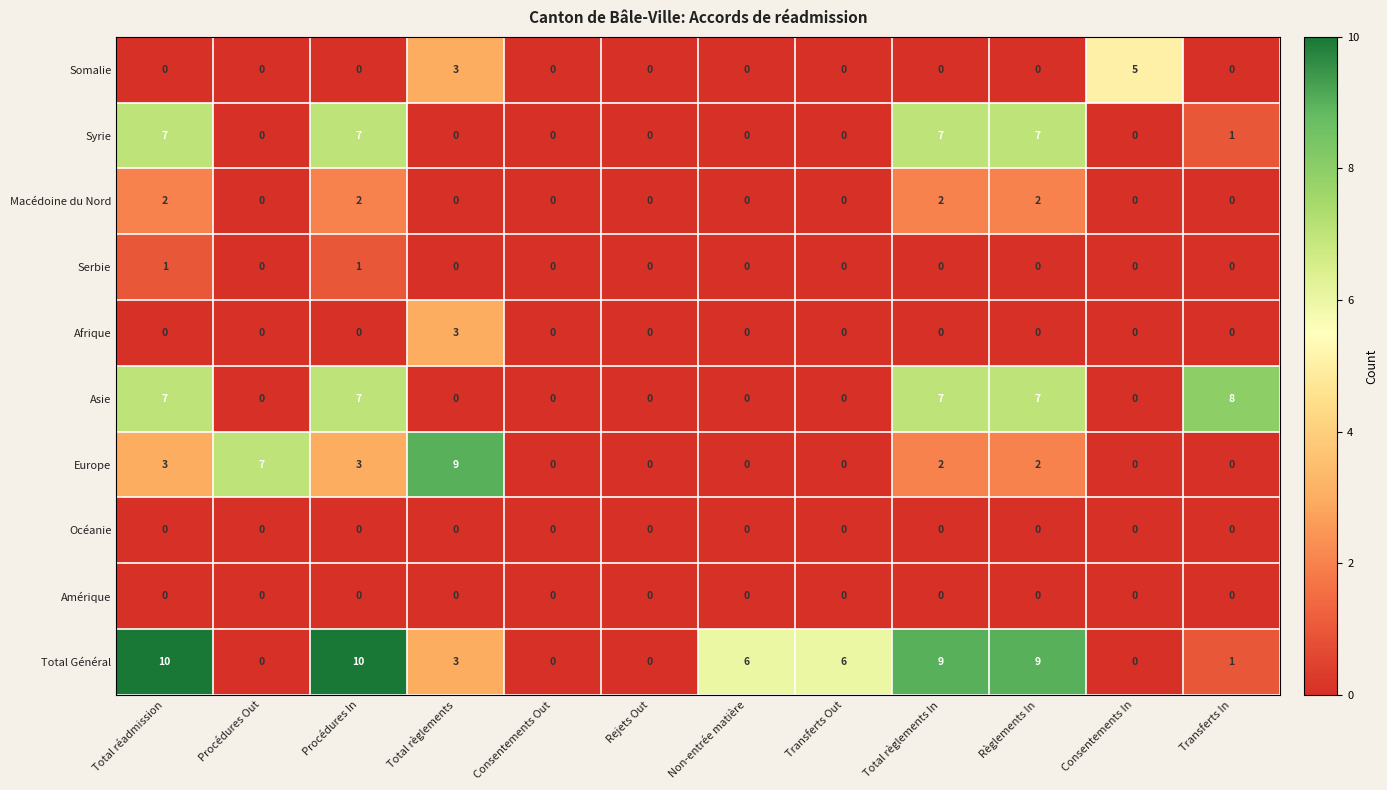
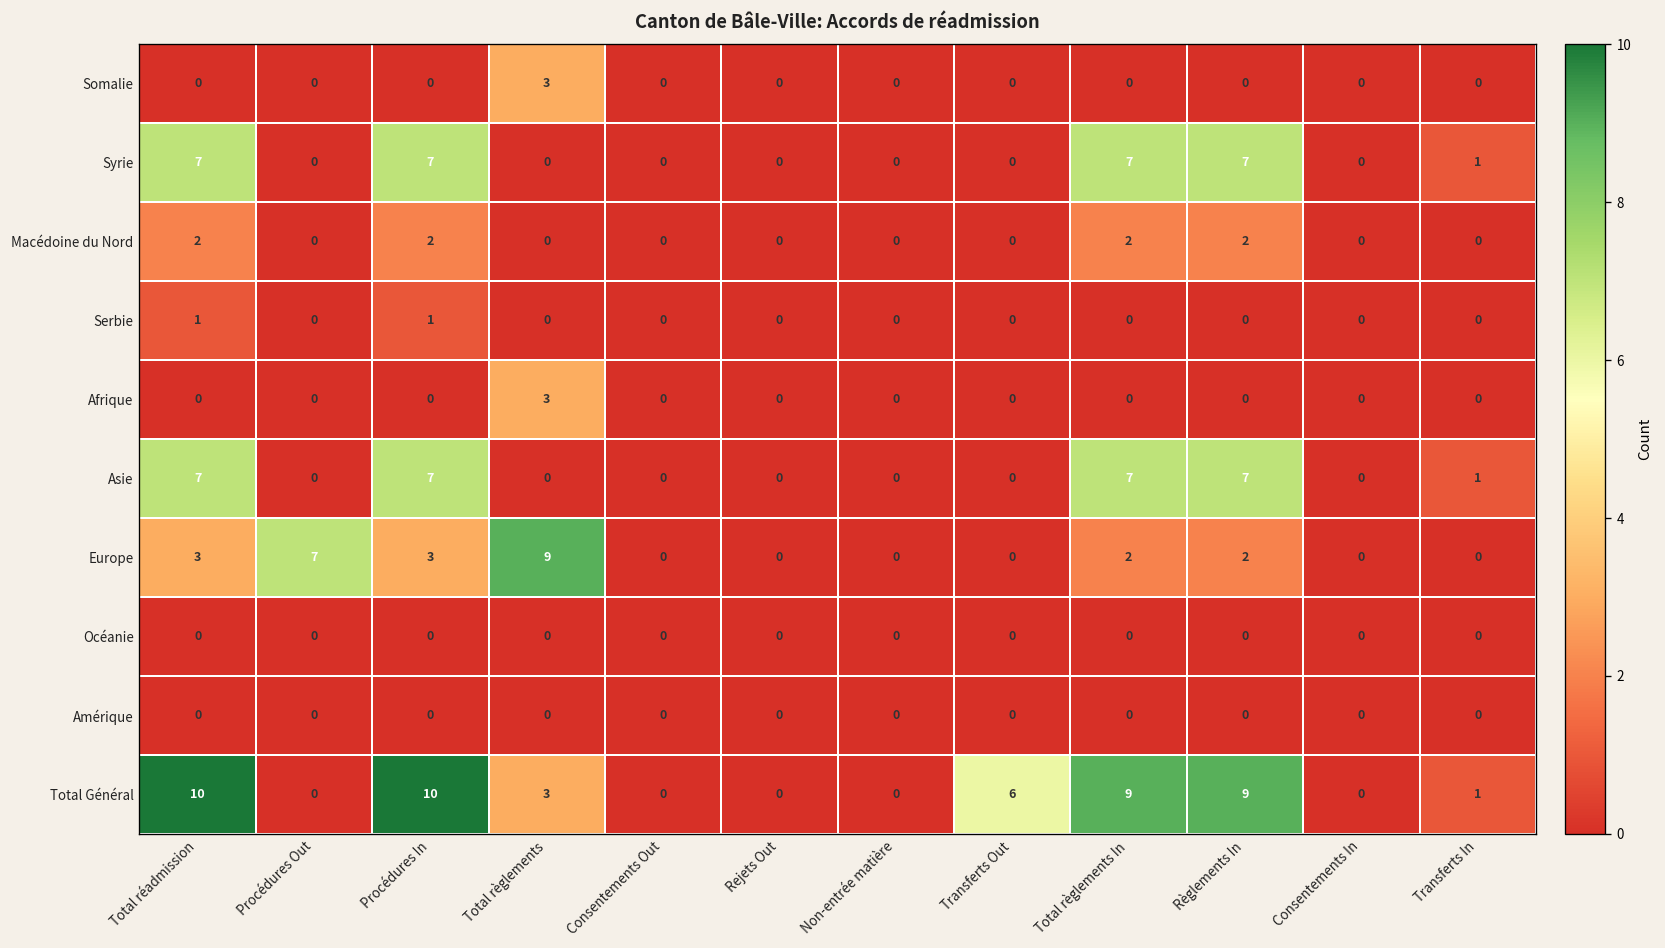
  {
    "Somalie": {
      "Total réadmission": 0,
      "Procédures Out": 0,
      "Procédures In": 0,
      "Total règlements": 3,
      "Consentements Out": 0,
      "Rejets Out": 0,
      "Non-entrée matière": 0,
      "Transferts Out": 0,
      "Total règlements In": 0,
      "Règlements In": 0,
-     "Consentements In": 5,
+     "Consentements In": 0,
      "Transferts In": 0
    },
    "Syrie": {
      "Total réadmission": 7,
      "Procédures Out": 0,
      "Procédures In": 7,
      "Total règlements": 0,
      "Consentements Out": 0,
      "Rejets Out": 0,
      "Non-entrée matière": 0,
      "Transferts Out": 0,
      "Total règlements In": 7,
      "Règlements In": 7,
      "Consentements In": 0,
      "Transferts In": 1
    },
    "Macédoine du Nord": {
      "Total réadmission": 2,
      "Procédures Out": 0,
      "Procédures In": 2,
      "Total règlements": 0,
      "Consentements Out": 0,
      "Rejets Out": 0,
      "Non-entrée matière": 0,
      "Transferts Out": 0,
      "Total règlements In": 2,
      "Règlements In": 2,
      "Consentements In": 0,
      "Transferts In": 0
    },
    "Serbie": {
      "Total réadmission": 1,
      "Procédures Out": 0,
      "Procédures In": 1,
      "Total règlements": 0,
      "Consentements Out": 0,
      "Rejets Out": 0,
      "Non-entrée matière": 0,
      "Transferts Out": 0,
      "Total règlements In": 0,
      "Règlements In": 0,
      "Consentements In": 0,
      "Transferts In": 0
    },
    "Afrique": {
      "Total réadmission": 0,
      "Procédures Out": 0,
      "Procédures In": 0,
      "Total règlements": 3,
      "Consentements Out": 0,
      "Rejets Out": 0,
      "Non-entrée matière": 0,
      "Transferts Out": 0,
      "Total règlements In": 0,
      "Règlements In": 0,
      "Consentements In": 0,
      "Transferts In": 0
    },
    "Asie": {
      "Total réadmission": 7,
      "Procédures Out": 0,
      "Procédures In": 7,
      "Total règlements": 0,
      "Consentements Out": 0,
      "Rejets Out": 0,
      "Non-entrée matière": 0,
      "Transferts Out": 0,
      "Total règlements In": 7,
      "Règlements In": 7,
      "Consentements In": 0,
-     "Transferts In": 8
+     "Transferts In": 1
    },
    "Europe": {
      "Total réadmission": 3,
      "Procédures Out": 7,
      "Procédures In": 3,
      "Total règlements": 9,
      "Consentements Out": 0,
      "Rejets Out": 0,
      "Non-entrée matière": 0,
      "Transferts Out": 0,
      "Total règlements In": 2,
      "Règlements In": 2,
      "Consentements In": 0,
      "Transferts In": 0
    },
    "Océanie": {
      "Total réadmission": 0,
      "Procédures Out": 0,
      "Procédures In": 0,
      "Total règlements": 0,
      "Consentements Out": 0,
      "Rejets Out": 0,
      "Non-entrée matière": 0,
      "Transferts Out": 0,
      "Total règlements In": 0,
      "Règlements In": 0,
      "Consentements In": 0,
      "Transferts In": 0
    },
    "Amérique": {
      "Total réadmission": 0,
      "Procédures Out": 0,
      "Procédures In": 0,
      "Total règlements": 0,
      "Consentements Out": 0,
      "Rejets Out": 0,
      "Non-entrée matière": 0,
      "Transferts Out": 0,
      "Total règlements In": 0,
      "Règlements In": 0,
      "Consentements In": 0,
      "Transferts In": 0
    },
    "Total Général": {
      "Total réadmission": 10,
      "Procédures Out": 0,
      "Procédures In": 10,
      "Total règlements": 3,
      "Consentements Out": 0,
      "Rejets Out": 0,
-     "Non-entrée matière": 6,
+     "Non-entrée matière": 0,
      "Transferts Out": 6,
      "Total règlements In": 9,
      "Règlements In": 9,
      "Consentements In": 0,
      "Transferts In": 1
    }
  }
